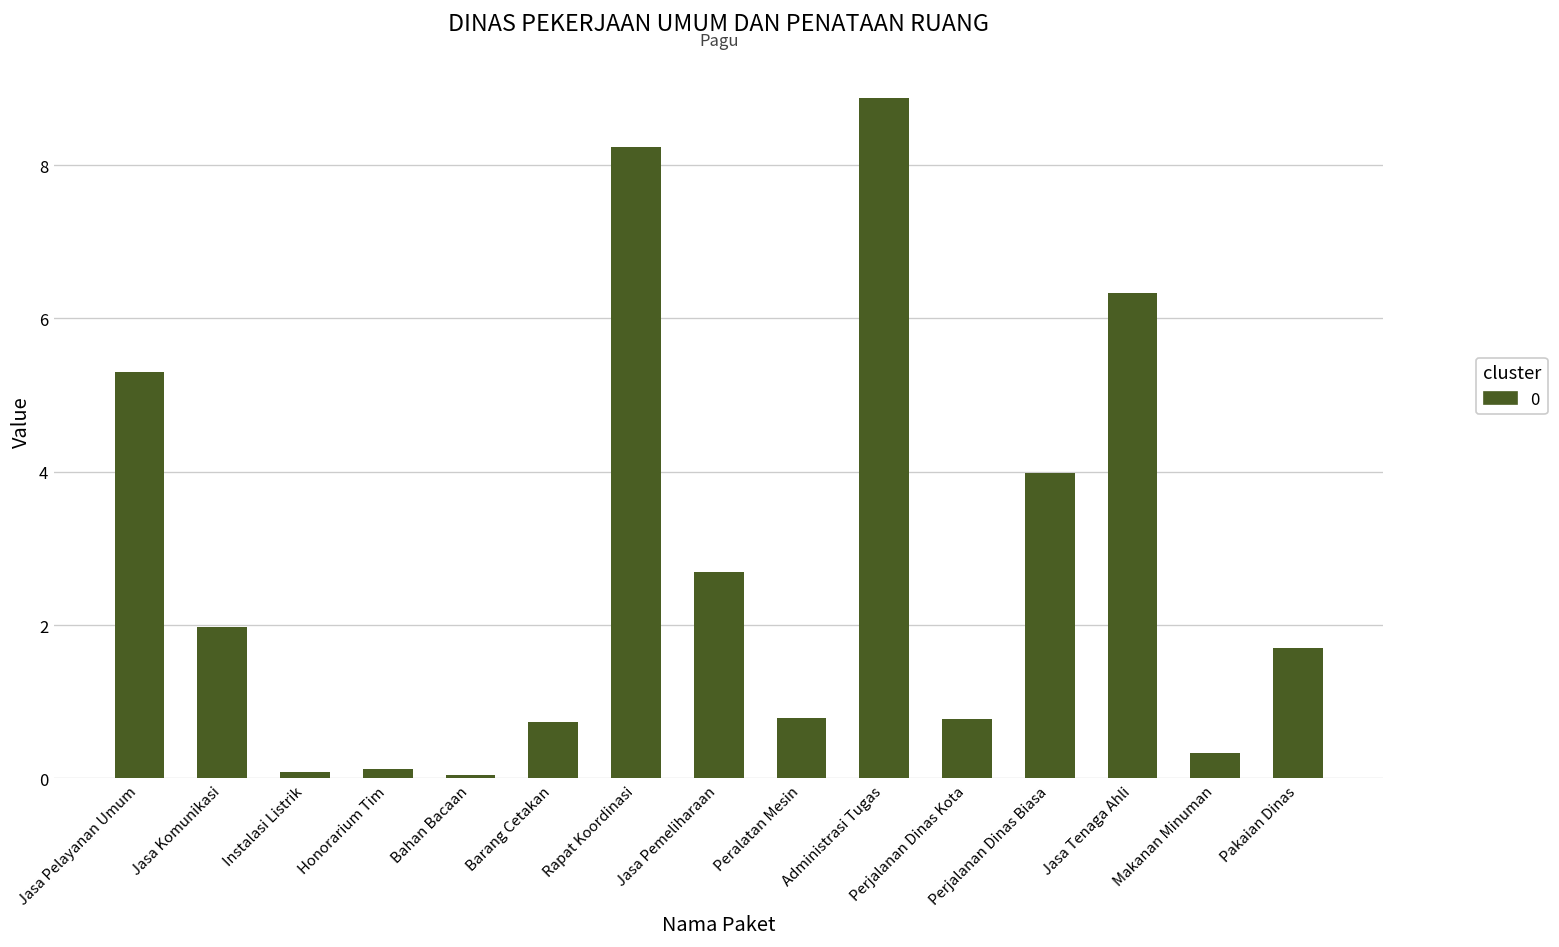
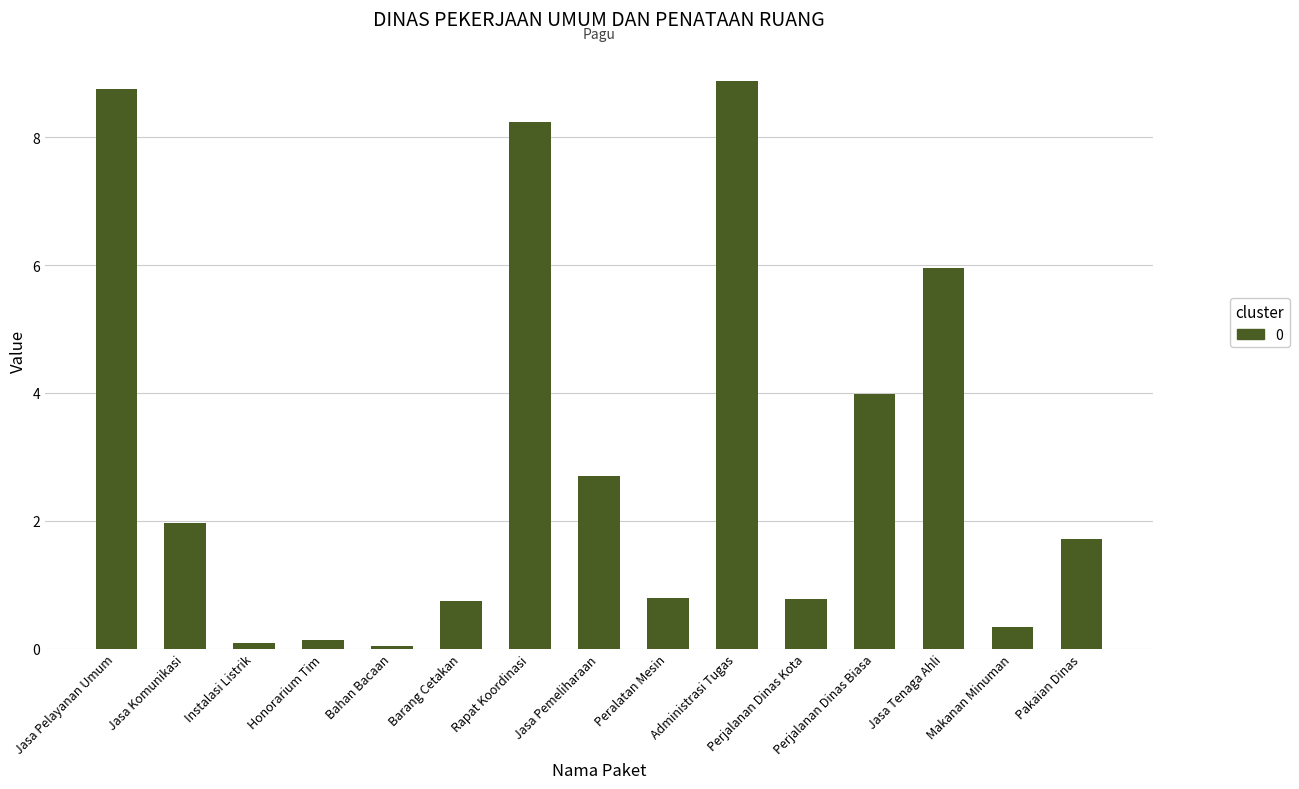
  {
-   "Jasa Pelayanan Umum": 5.3,
+   "Jasa Pelayanan Umum": 8.8,
    "Jasa Komunikasi": 2.0,
    "Instalasi Listrik": 0.1,
    "Honorarium Tim": 0.1,
    "Bahan Bacaan": 0.0,
    "Barang Cetakan": 0.7,
    "Rapat Koordinasi": 8.2,
    "Jasa Pemeliharaan": 2.7,
    "Peralatan Mesin": 0.8,
    "Administrasi Tugas": 8.9,
    "Perjalanan Dinas Kota": 0.8,
    "Perjalanan Dinas Biasa": 4.0,
-   "Jasa Tenaga Ahli": 6.3,
+   "Jasa Tenaga Ahli": 5.9,
    "Makanan Minuman": 0.3,
    "Pakaian Dinas": 1.7
  }
